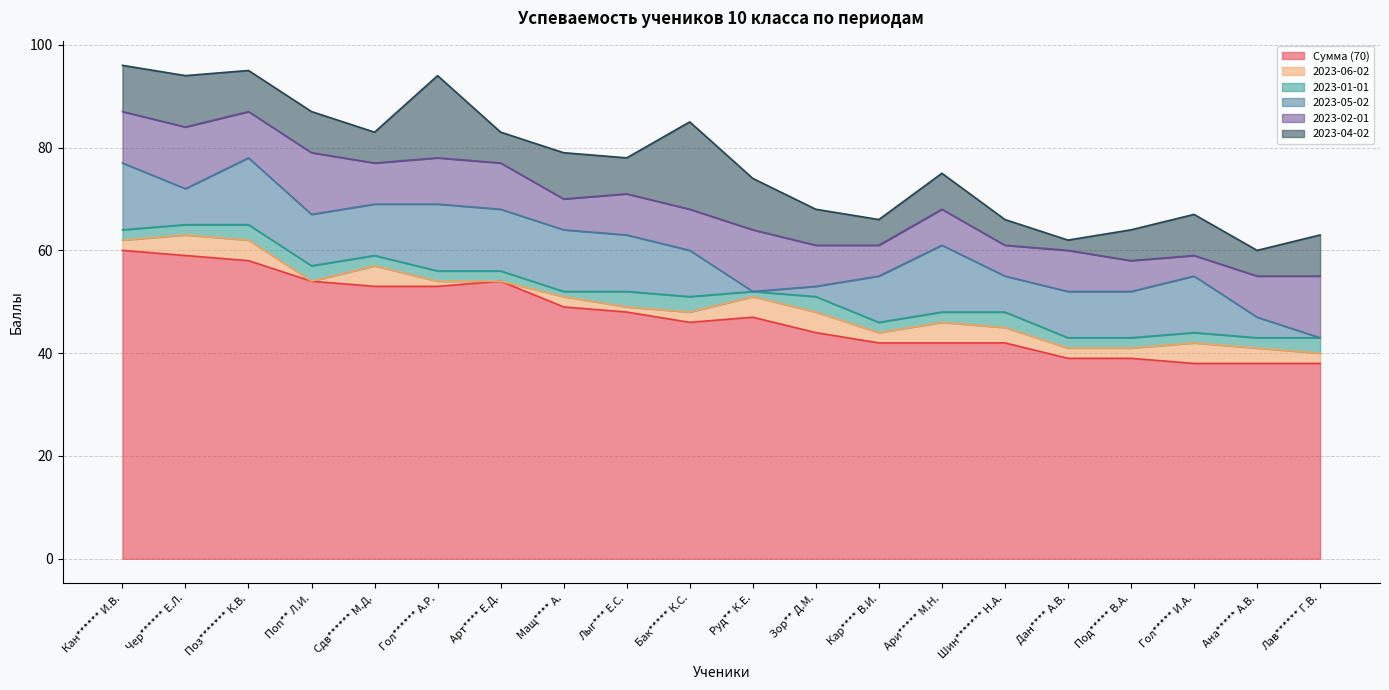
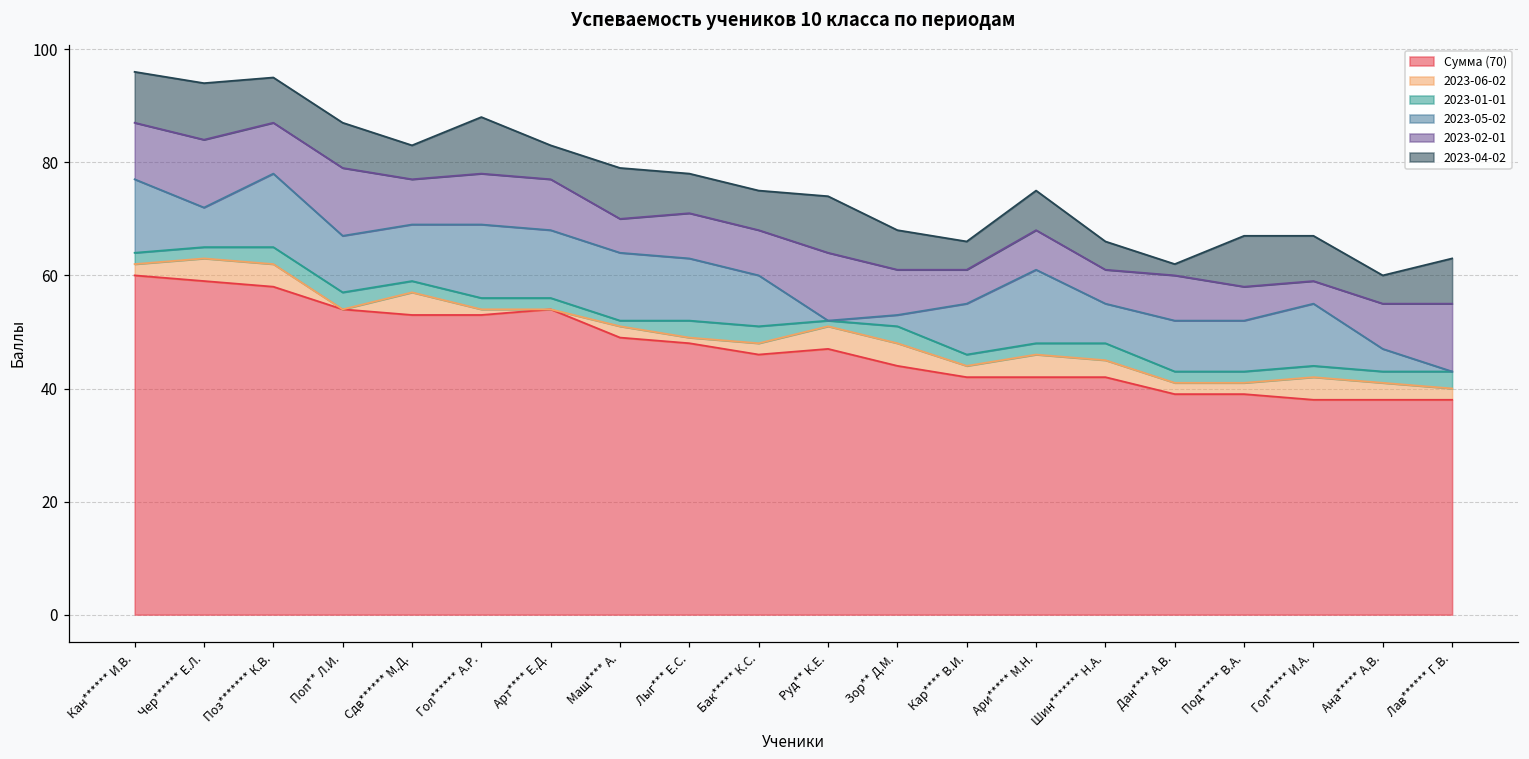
  {
    "Сумма (70)": {
      "Кан****** И.В.": 60,
      "Чер****** Е.Л.": 59,
      "Поз******* К.В.": 58,
      "Сдв****** М.Д.": 53,
      "Гол****** А.Р.": 53,
      "Мащ**** А.": 49,
      "Лыг*** Е.С.": 48,
      "Бак***** К.С.": 46,
      "Руд** К.Е.": 47,
      "Зор** Д.М.": 44,
      "Кар**** В.И.": 42,
      "Ари***** М.Н.": 42,
      "Шин******* Н.А.": 42,
      "Дан**** А.В.": 39,
      "Под***** В.А.": 39,
      "Гол***** И.А.": 38,
      "Ана***** А.В.": 38,
      "Лав****** Г.В.": 38
    },
    "2023-06-02": {
      "Кан****** И.В.": 2,
      "Чер****** Е.Л.": 4,
      "Поз******* К.В.": 4,
      "Сдв****** М.Д.": 4,
      "Гол****** А.Р.": 1,
      "Мащ**** А.": 2,
      "Лыг*** Е.С.": 1,
      "Бак***** К.С.": 2,
      "Руд** К.Е.": 4,
      "Зор** Д.М.": 4,
      "Кар**** В.И.": 2,
      "Ари***** М.Н.": 4,
      "Шин******* Н.А.": 3,
      "Дан**** А.В.": 2,
      "Под***** В.А.": 2,
      "Гол***** И.А.": 4,
      "Ана***** А.В.": 3,
      "Лав****** Г.В.": 2
    },
    "2023-04-02": {
      "Кан****** И.В.": 9,
      "Чер****** Е.Л.": 10,
      "Поз******* К.В.": 8,
      "Поп** Л.И.": 8,
      "Сдв****** М.Д.": 6,
-     "Гол****** А.Р.": 16,
+     "Гол****** А.Р.": 10,
      "Арт**** Е.Д.": 6,
      "Мащ**** А.": 9,
      "Лыг*** Е.С.": 7,
-     "Бак***** К.С.": 17,
+     "Бак***** К.С.": 7,
      "Руд** К.Е.": 10,
      "Зор** Д.М.": 7,
      "Кар**** В.И.": 5,
      "Ари***** М.Н.": 7,
      "Шин******* Н.А.": 5,
      "Дан**** А.В.": 2,
-     "Под***** В.А.": 6,
+     "Под***** В.А.": 9,
      "Гол***** И.А.": 8,
      "Ана***** А.В.": 5,
      "Лав****** Г.В.": 8
    }
  }
